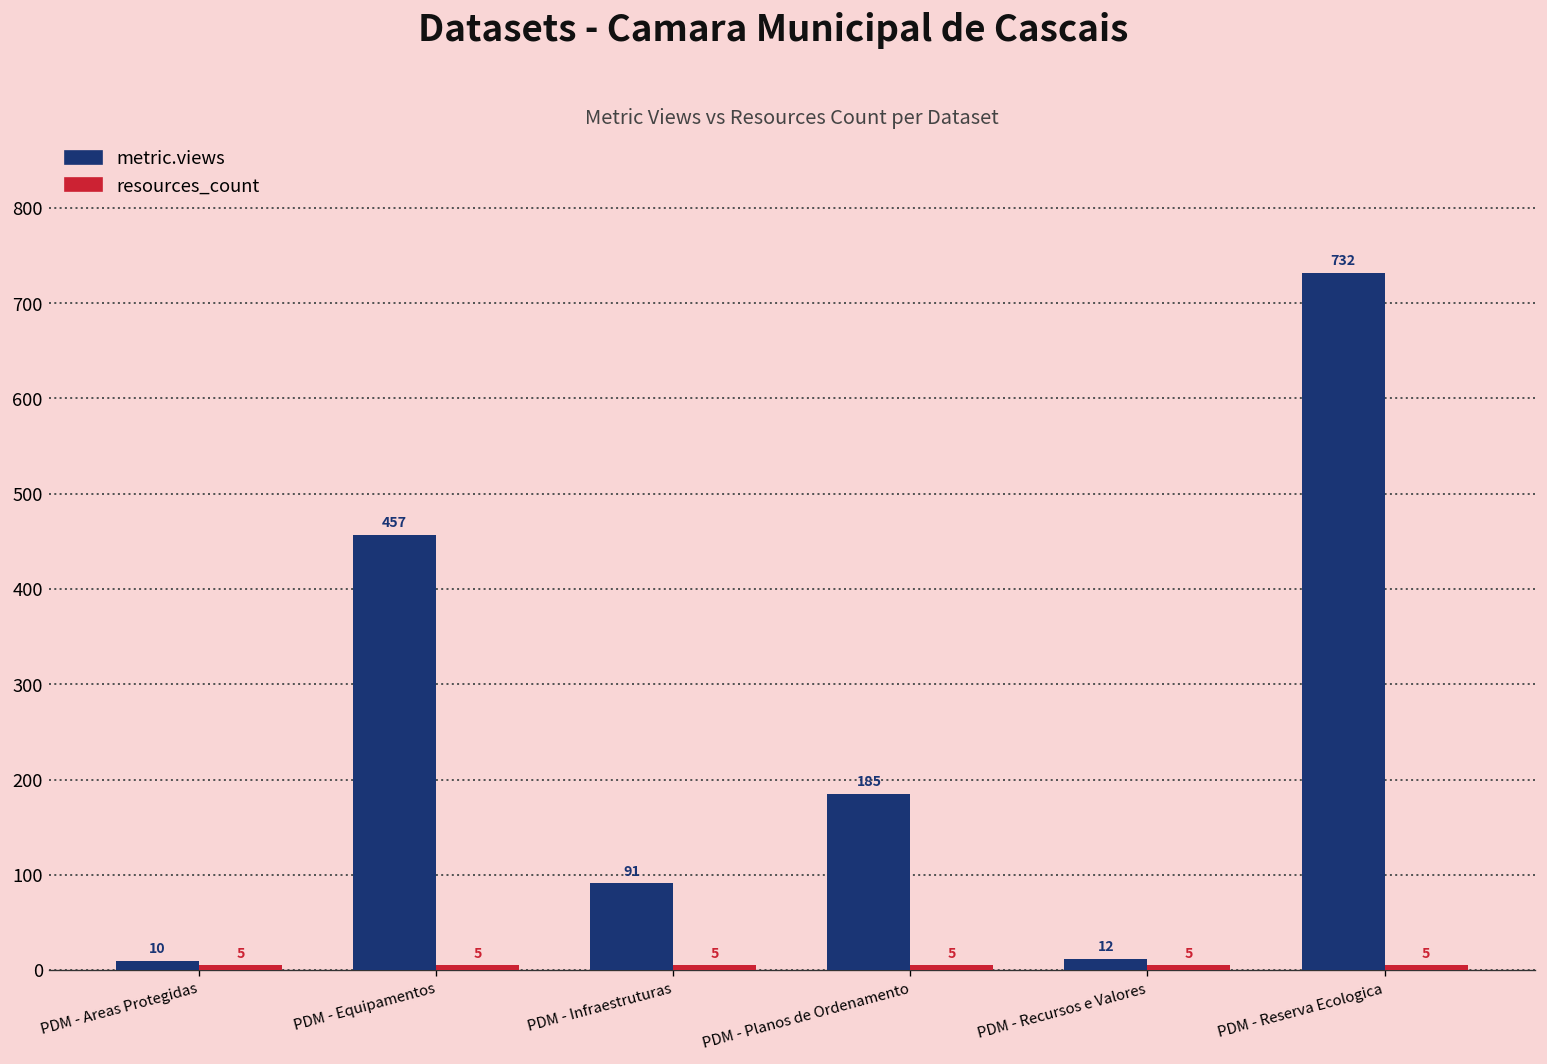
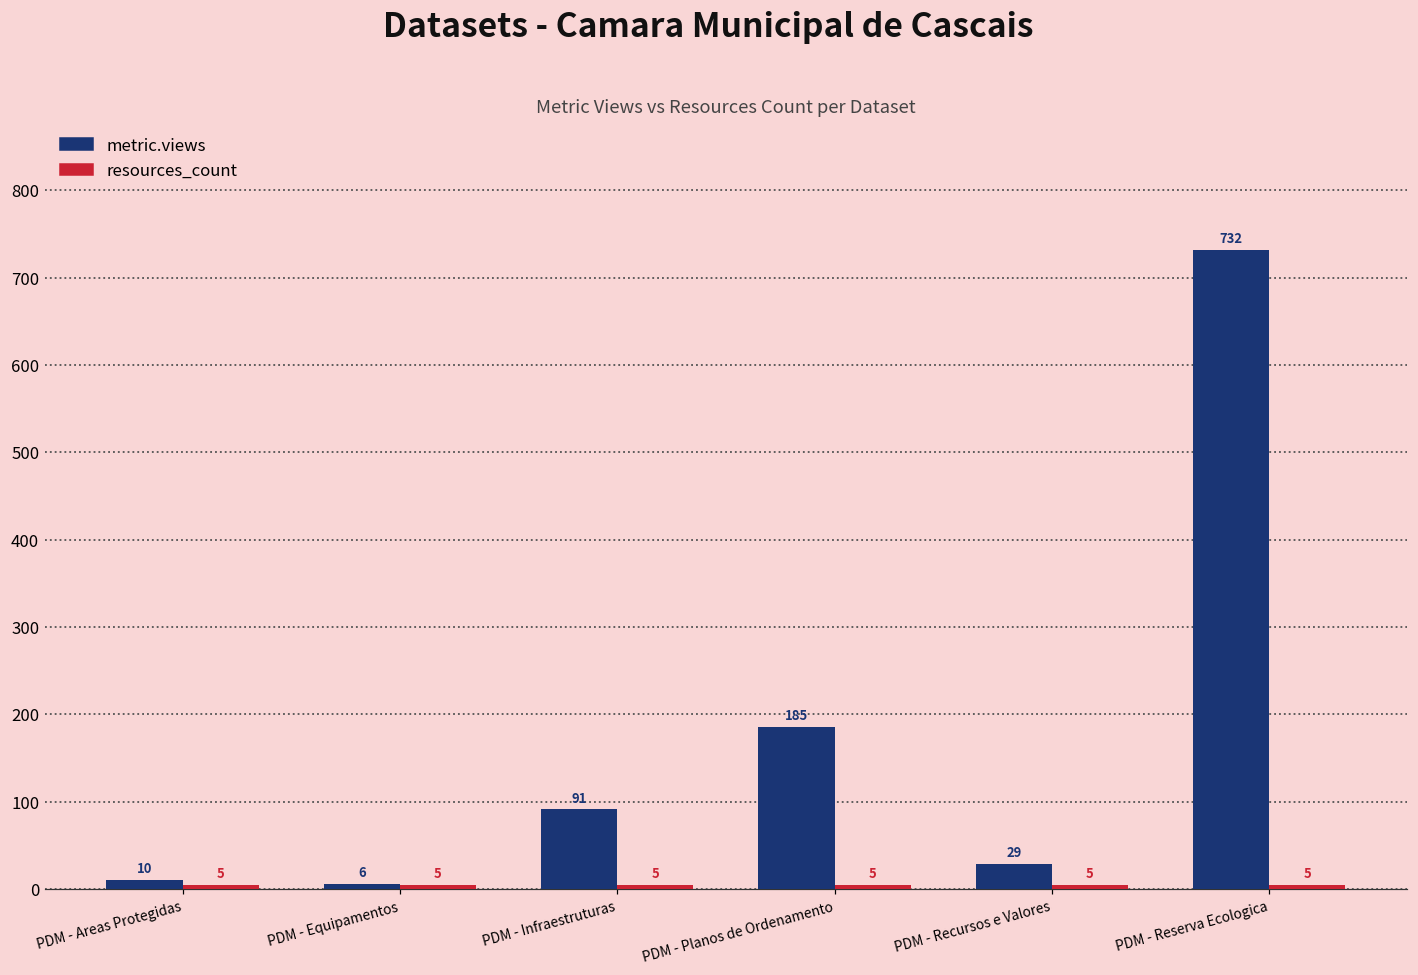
  {
    "metric.views": {
      "PDM - Areas Protegidas": 10,
-     "PDM - Equipamentos": 457,
+     "PDM - Equipamentos": 6,
      "PDM - Infraestruturas": 91,
      "PDM - Planos de Ordenamento": 185,
-     "PDM - Recursos e Valores": 12,
+     "PDM - Recursos e Valores": 29,
      "PDM - Reserva Ecologica": 732
    },
    "resources_count": {
      "PDM - Areas Protegidas": 5,
      "PDM - Equipamentos": 5,
      "PDM - Infraestruturas": 5,
      "PDM - Planos de Ordenamento": 5,
      "PDM - Recursos e Valores": 5,
      "PDM - Reserva Ecologica": 5
    }
  }
